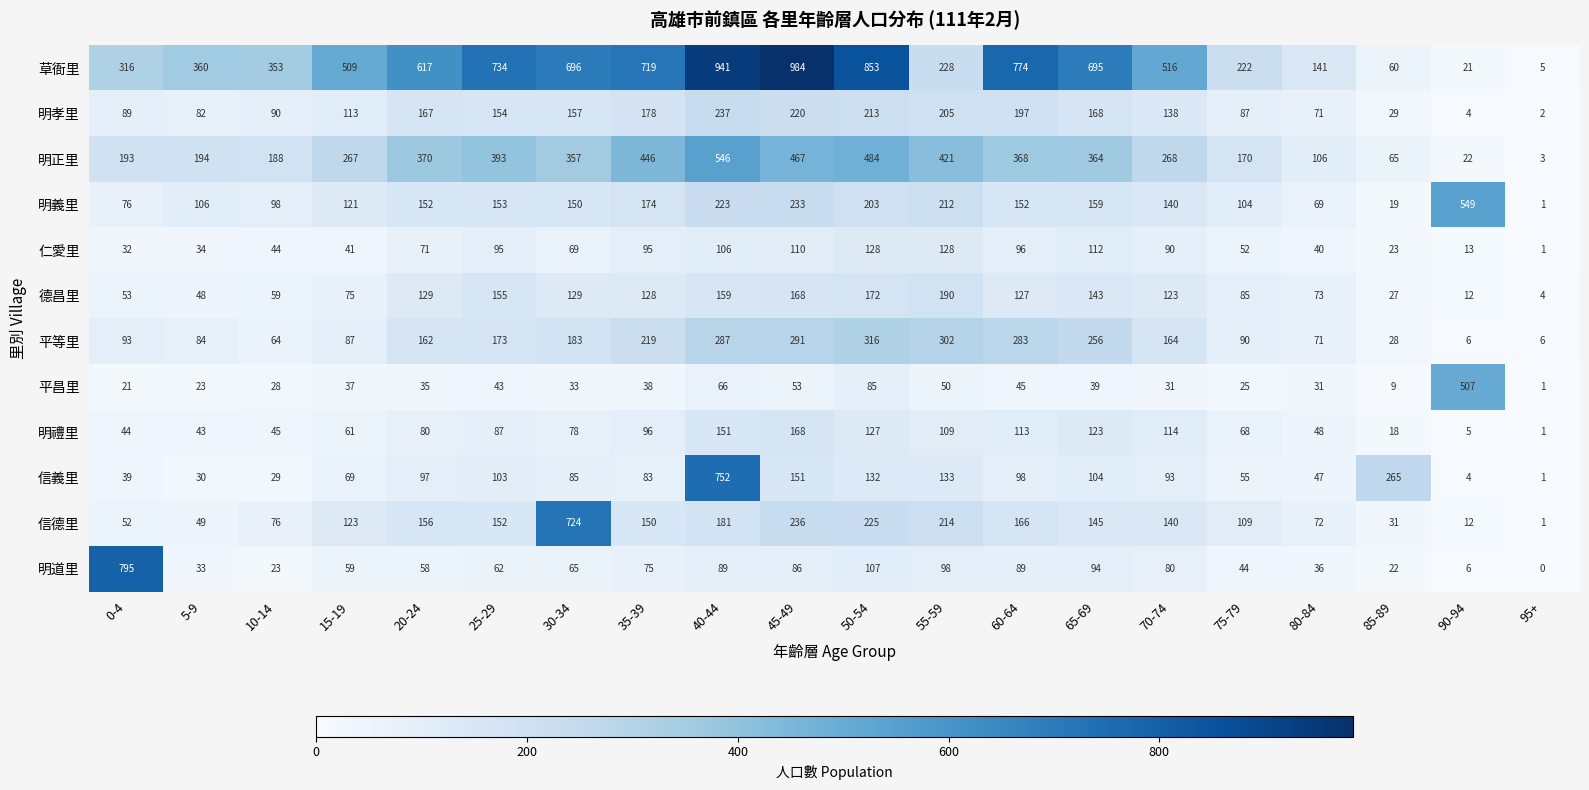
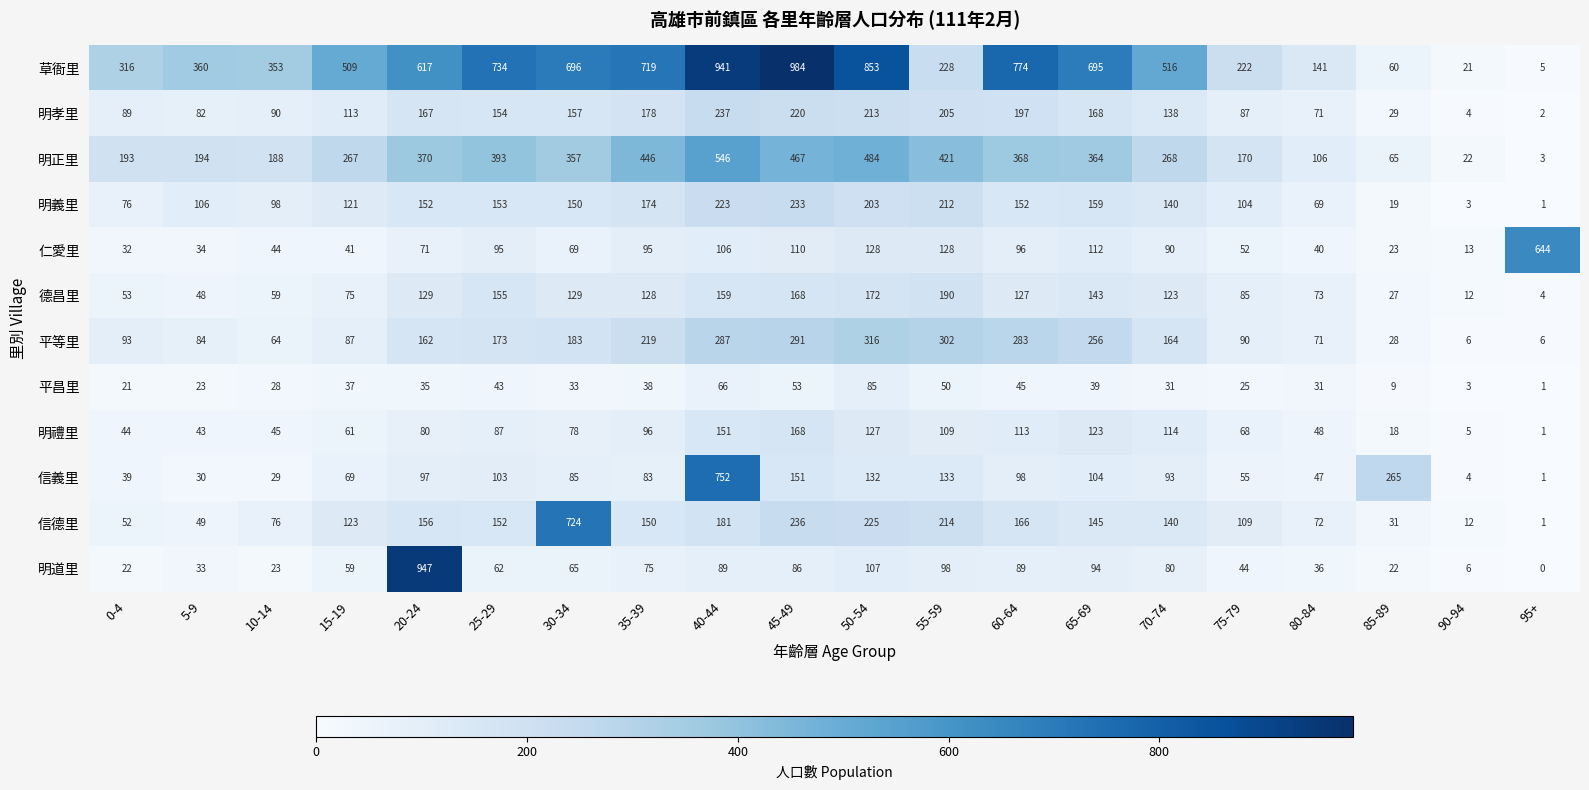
  {
    "明義里": {
      "0-4": 76,
      "5-9": 106,
      "10-14": 98,
      "15-19": 121,
      "20-24": 152,
      "25-29": 153,
      "30-34": 150,
      "35-39": 174,
      "40-44": 223,
      "45-49": 233,
      "50-54": 203,
      "55-59": 212,
      "60-64": 152,
      "65-69": 159,
      "70-74": 140,
      "75-79": 104,
      "80-84": 69,
      "85-89": 19,
-     "90-94": 549,
+     "90-94": 3,
      "95+": 1
    },
    "仁愛里": {
      "0-4": 32,
      "5-9": 34,
      "10-14": 44,
      "15-19": 41,
      "20-24": 71,
      "25-29": 95,
      "30-34": 69,
      "35-39": 95,
      "40-44": 106,
      "45-49": 110,
      "50-54": 128,
      "55-59": 128,
      "60-64": 96,
      "65-69": 112,
      "70-74": 90,
      "75-79": 52,
      "80-84": 40,
      "85-89": 23,
      "90-94": 13,
-     "95+": 1
+     "95+": 644
    },
    "平昌里": {
      "0-4": 21,
      "5-9": 23,
      "10-14": 28,
      "15-19": 37,
      "20-24": 35,
      "25-29": 43,
      "30-34": 33,
      "35-39": 38,
      "40-44": 66,
      "45-49": 53,
      "50-54": 85,
      "55-59": 50,
      "60-64": 45,
      "65-69": 39,
      "70-74": 31,
      "75-79": 25,
      "80-84": 31,
      "85-89": 9,
-     "90-94": 507,
+     "90-94": 3,
      "95+": 1
    },
    "明道里": {
-     "0-4": 795,
+     "0-4": 22,
      "5-9": 33,
      "10-14": 23,
      "15-19": 59,
-     "20-24": 58,
+     "20-24": 947,
      "25-29": 62,
      "30-34": 65,
      "35-39": 75,
      "40-44": 89,
      "45-49": 86,
      "50-54": 107,
      "55-59": 98,
      "60-64": 89,
      "65-69": 94,
      "70-74": 80,
      "75-79": 44,
      "80-84": 36,
      "85-89": 22,
      "90-94": 6,
      "95+": 0
    }
  }
